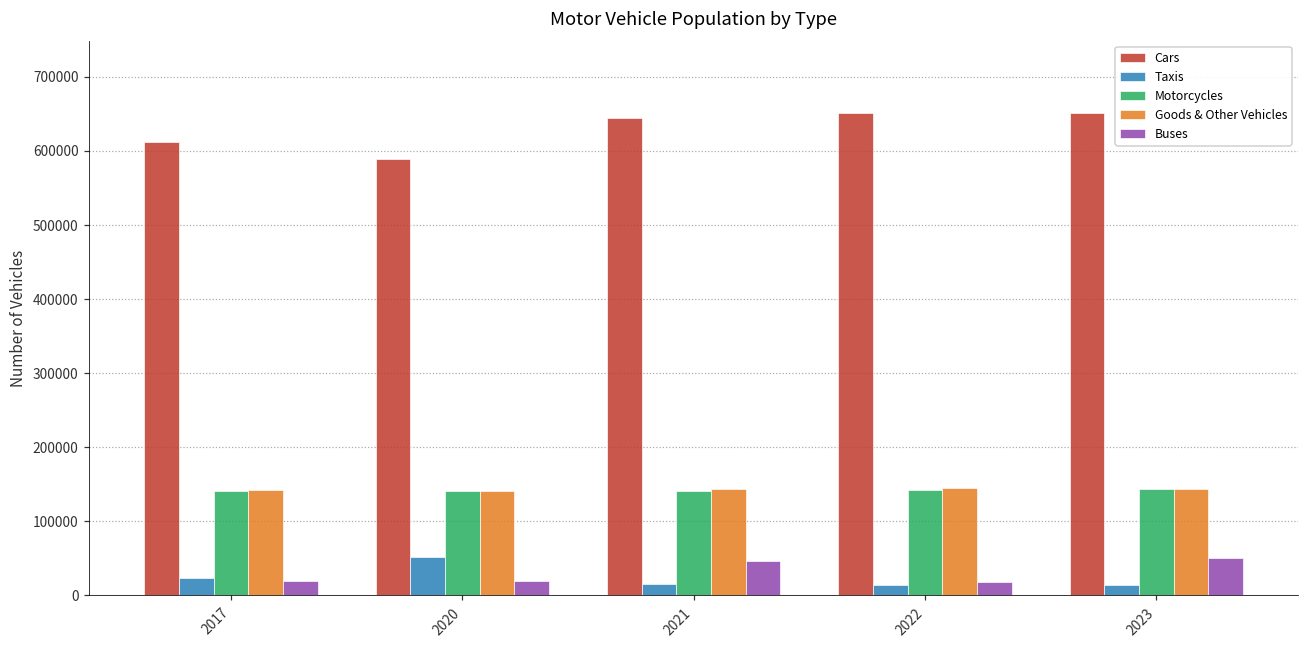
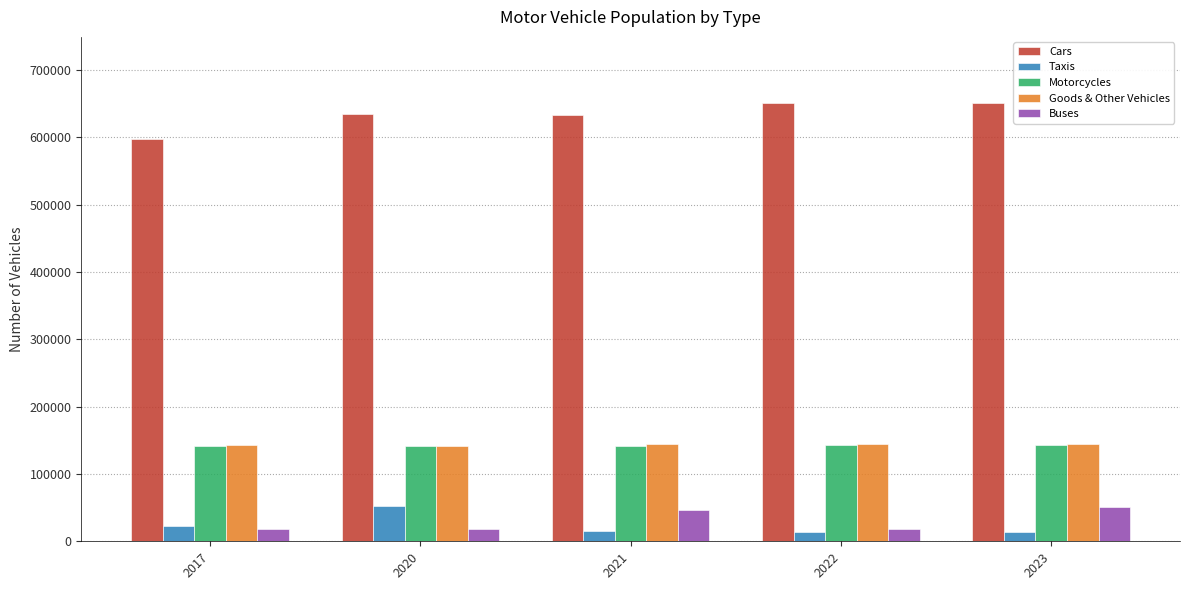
  {
    "Cars": {
-     "2017": 610000,
-     "2020": 590000,
-     "2021": 650000,
+     "2017": 600000,
+     "2020": 630000,
+     "2021": 630000,
      "2022": 650000,
      "2023": 650000
    },
    "Taxis": {
      "2017": 20000,
      "2020": 50000,
      "2021": 10000,
      "2022": 10000,
      "2023": 10000
    },
    "Motorcycles": {
      "2017": 140000,
      "2020": 140000,
      "2021": 140000,
      "2022": 140000,
      "2023": 140000
    },
    "Goods & Other Vehicles": {
      "2017": 140000,
      "2020": 140000,
      "2021": 140000,
      "2022": 140000,
      "2023": 140000
    },
    "Buses": {
      "2017": 20000,
      "2020": 20000,
      "2021": 50000,
      "2022": 20000,
      "2023": 50000
    }
  }
